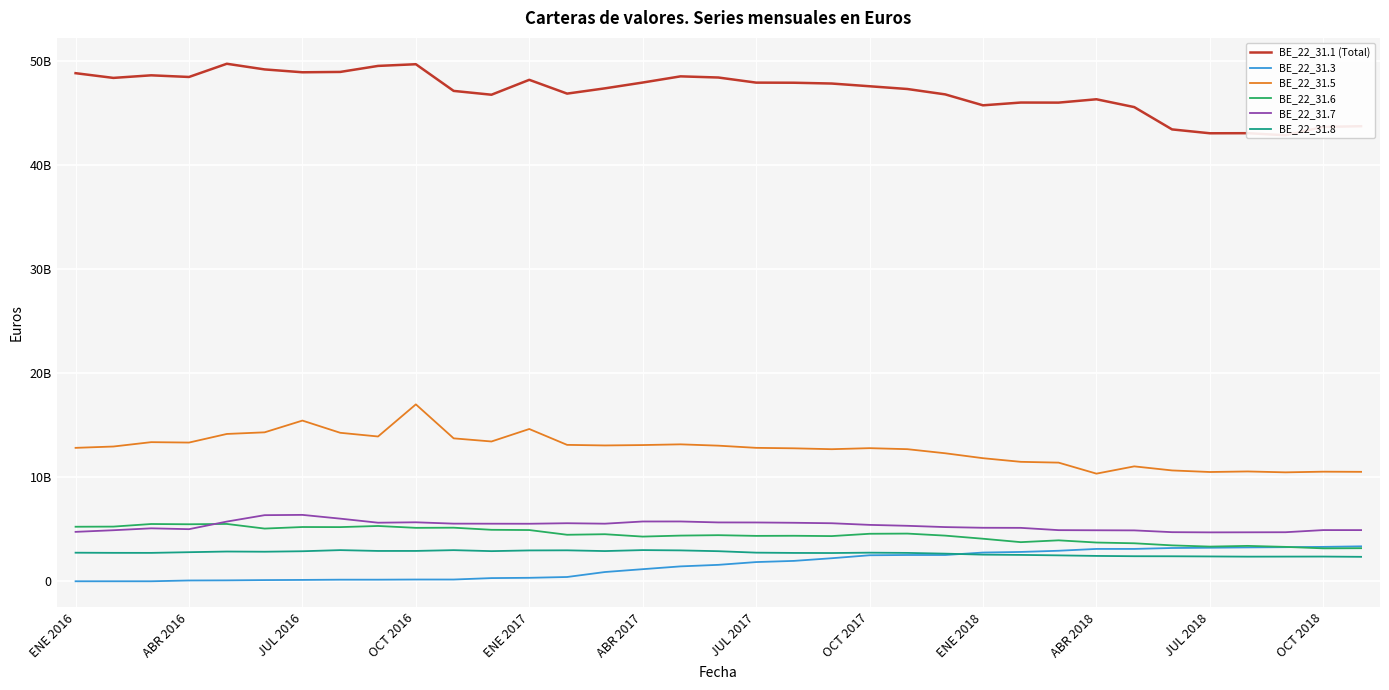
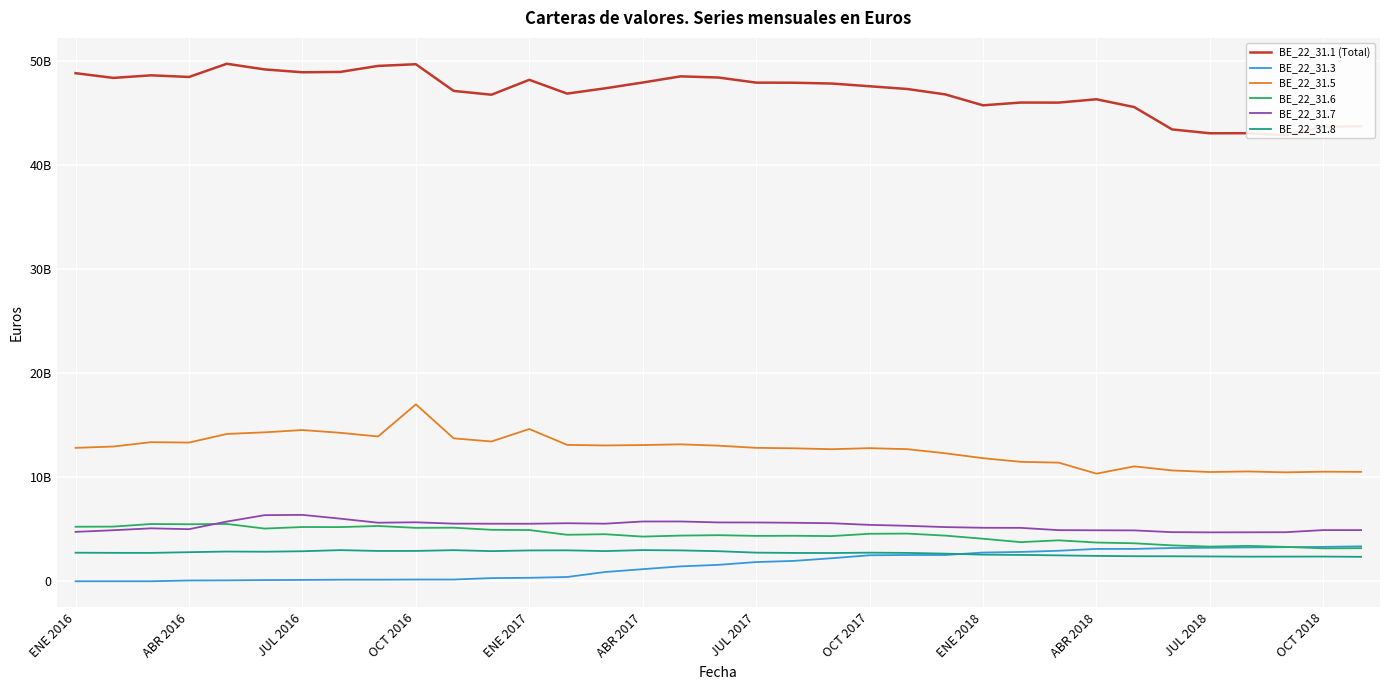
  {
    "BE_22_31.1 (Total)": {
      "ENE 2016": 48800000000,
      "ABR 2016": 48500000000,
      "JUL 2016": 48900000000,
      "OCT 2016": 49700000000,
      "ENE 2017": 48200000000,
      "ABR 2017": 47900000000,
      "JUL 2017": 47900000000,
      "OCT 2017": 47600000000,
      "ENE 2018": 45700000000,
      "ABR 2018": 46300000000,
      "JUL 2018": 43000000000
    },
    "BE_22_31.3": {
      "ENE 2016": 0,
      "ABR 2016": 100000000,
      "JUL 2016": 100000000,
      "OCT 2016": 200000000,
      "ENE 2017": 300000000,
      "ABR 2017": 1200000000,
      "JUL 2017": 1800000000,
      "OCT 2017": 2500000000,
      "ABR 2018": 3100000000
    },
    "BE_22_31.5": {
      "ENE 2016": 12800000000,
      "ABR 2016": 13300000000,
-     "JUL 2016": 15400000000,
+     "JUL 2016": 14500000000,
      "OCT 2016": 17000000000,
      "ENE 2017": 14600000000,
      "ABR 2017": 13100000000,
      "JUL 2017": 12800000000,
      "OCT 2017": 12800000000,
      "ENE 2018": 11800000000,
      "ABR 2018": 10300000000,
      "JUL 2018": 10500000000,
      "OCT 2018": 10500000000
    },
    "BE_22_31.7": {
      "ENE 2016": 4700000000,
      "ABR 2016": 5000000000,
      "JUL 2016": 6400000000,
      "OCT 2016": 5700000000,
      "ENE 2017": 5500000000,
      "ABR 2017": 5700000000,
      "JUL 2017": 5600000000,
      "OCT 2017": 5400000000,
      "ENE 2018": 5100000000,
      "ABR 2018": 4900000000,
      "JUL 2018": 4700000000,
      "OCT 2018": 4900000000
    }
  }
